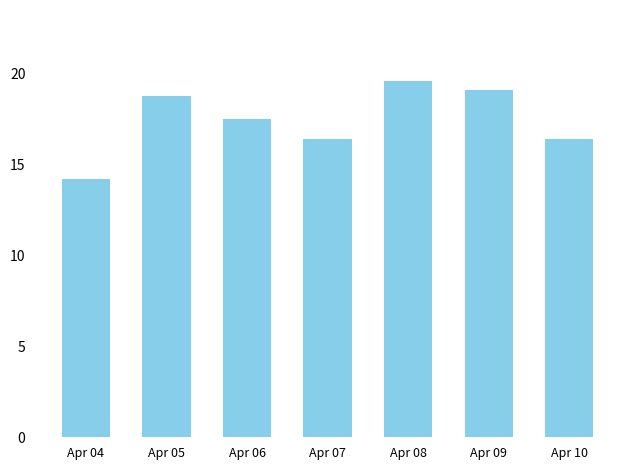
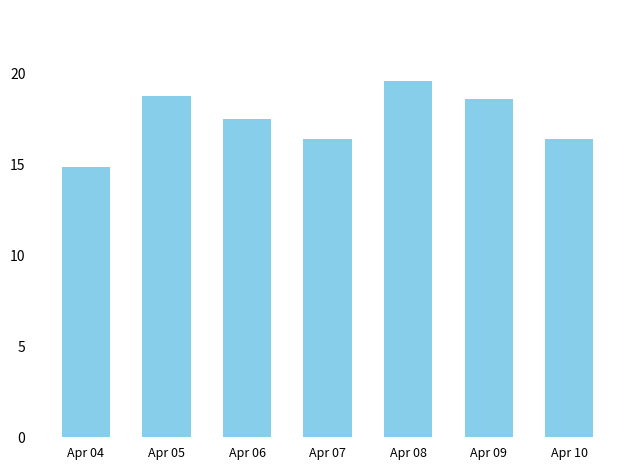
  {
-   "Apr 04": 14.2,
+   "Apr 04": 14.9,
    "Apr 05": 18.8,
    "Apr 06": 17.5,
    "Apr 07": 16.4,
    "Apr 08": 19.6,
-   "Apr 09": 19.1,
+   "Apr 09": 18.6,
    "Apr 10": 16.4
  }
